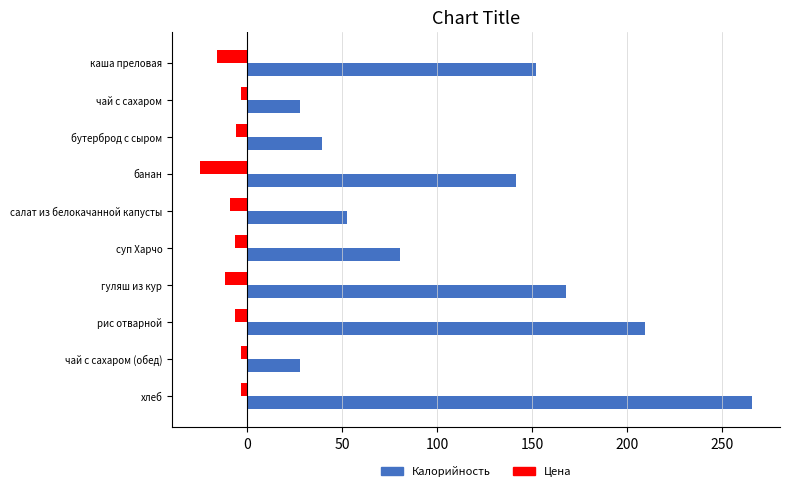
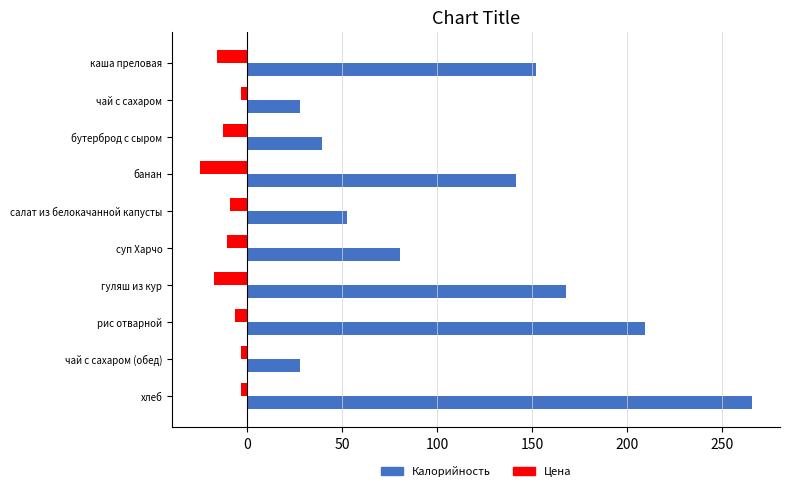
  {
    "Калорийность": {
      "каша преловая": 152,
      "чай с сахаром": 28,
      "бутерброд с сыром": 40,
      "банан": 142,
      "салат из белокачанной капусты": 52,
      "суп Харчо": 81,
      "гуляш из кур": 168,
      "рис отварной": 210,
      "чай с сахаром (обед)": 28,
      "хлеб": 266
    },
    "Цена": {
      "каша преловая": -16,
      "чай с сахаром": -3,
-     "бутерброд с сыром": -6,
+     "бутерброд с сыром": -13,
      "банан": -25,
      "салат из белокачанной капусты": -9,
-     "суп Харчо": -6,
-     "гуляш из кур": -12,
+     "суп Харчо": -11,
+     "гуляш из кур": -17,
      "рис отварной": -7,
      "чай с сахаром (обед)": -3,
      "хлеб": -3
    }
  }
